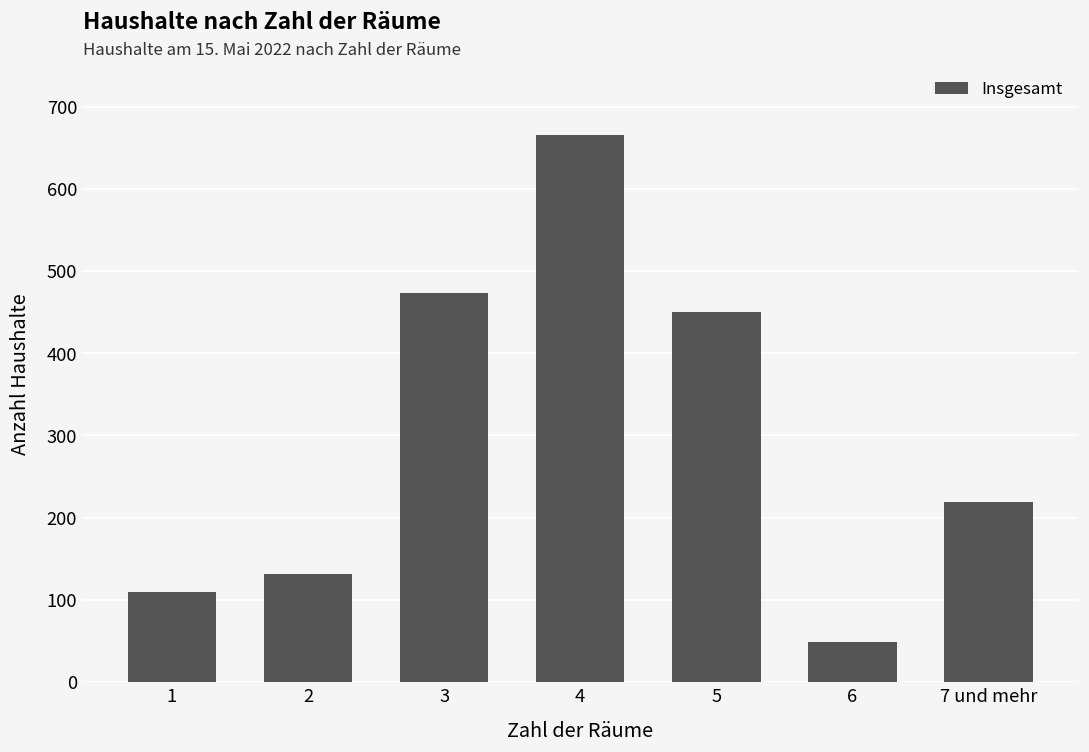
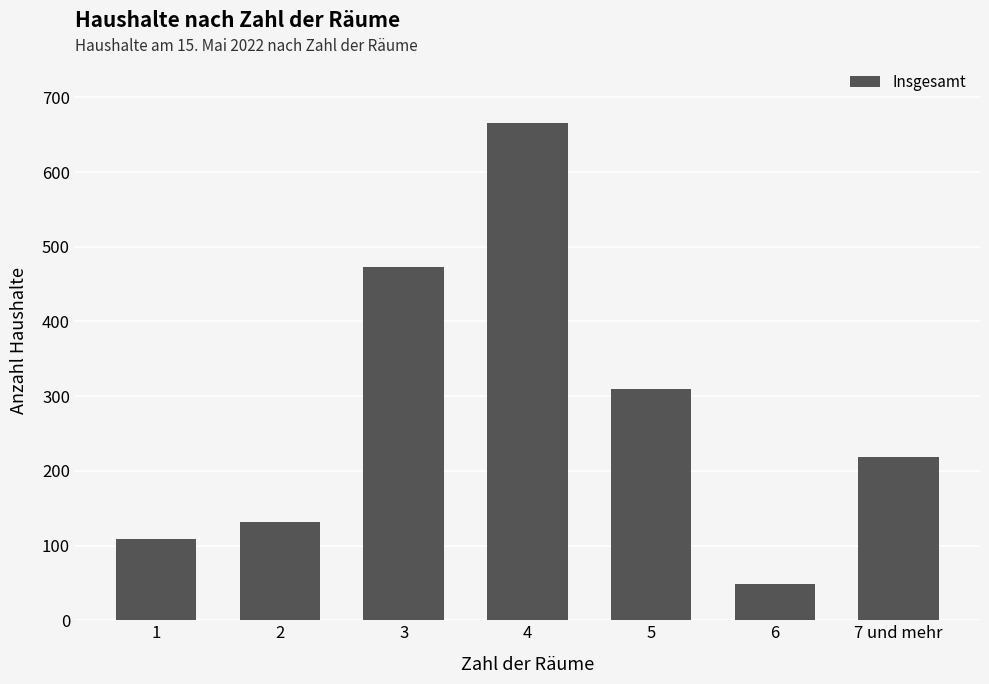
  {
    "1": 110,
    "2": 130,
    "3": 470,
    "4": 670,
-   "5": 450,
+   "5": 310,
    "6": 50,
    "7 und mehr": 220
  }
